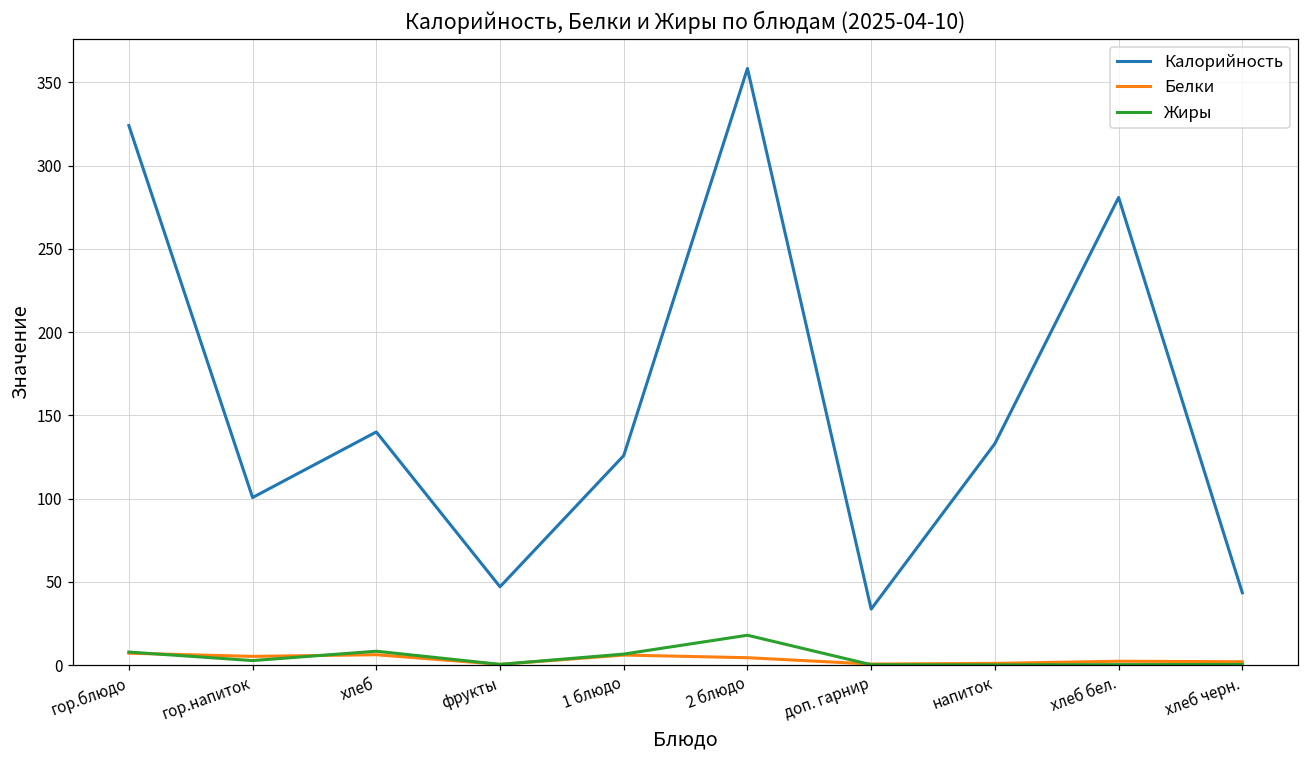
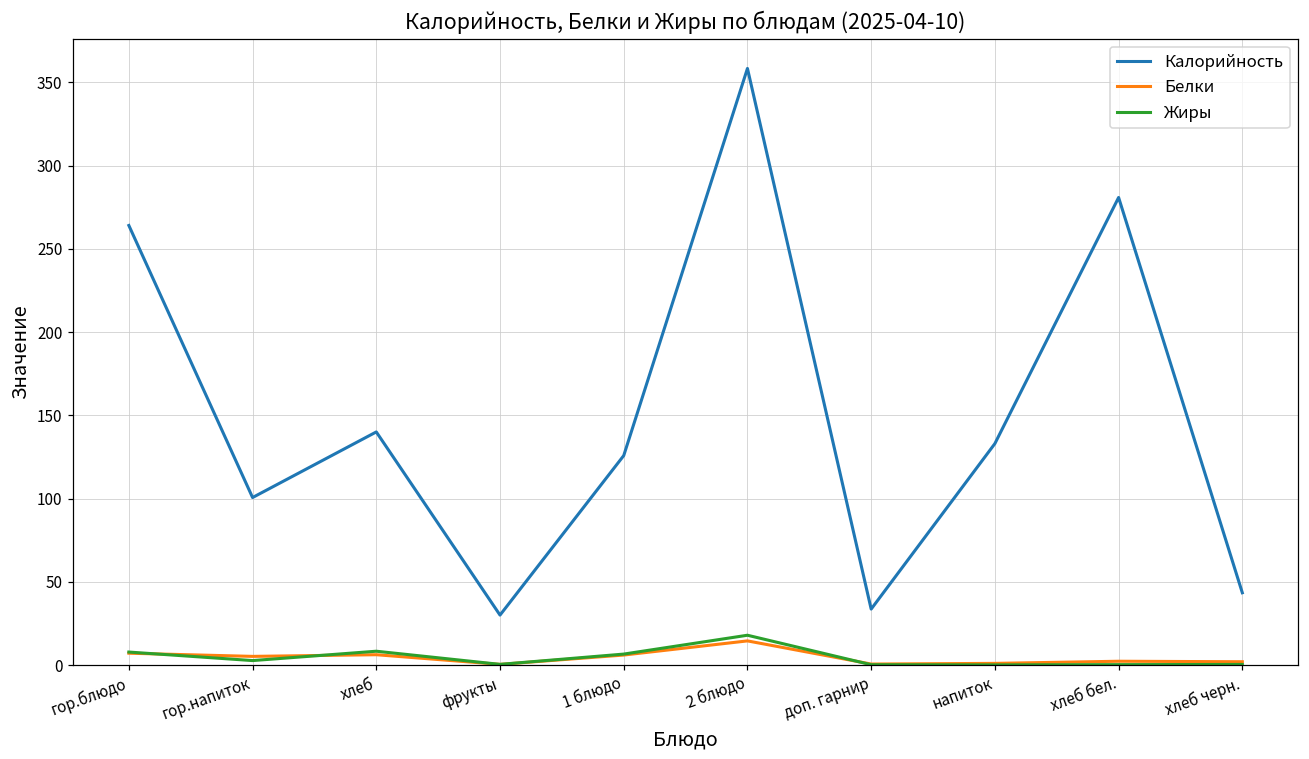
  {
    "Калорийность": {
-     "гор.блюдо": 324,
+     "гор.блюдо": 264,
      "гор.напиток": 101,
      "хлеб": 140,
-     "фрукты": 47,
+     "фрукты": 30,
      "1 блюдо": 126,
      "2 блюдо": 358,
      "доп. гарнир": 34,
      "напиток": 133,
      "хлеб бел.": 281,
      "хлеб черн.": 43
    },
    "Белки": {
      "гор.напиток": 5,
      "хлеб": 6,
-     "2 блюдо": 4,
+     "2 блюдо": 15,
      "хлеб бел.": 2
    },
    "Жиры": {
      "гор.напиток": 3,
      "хлеб": 8,
      "2 блюдо": 18,
      "хлеб бел.": 0
    }
  }
